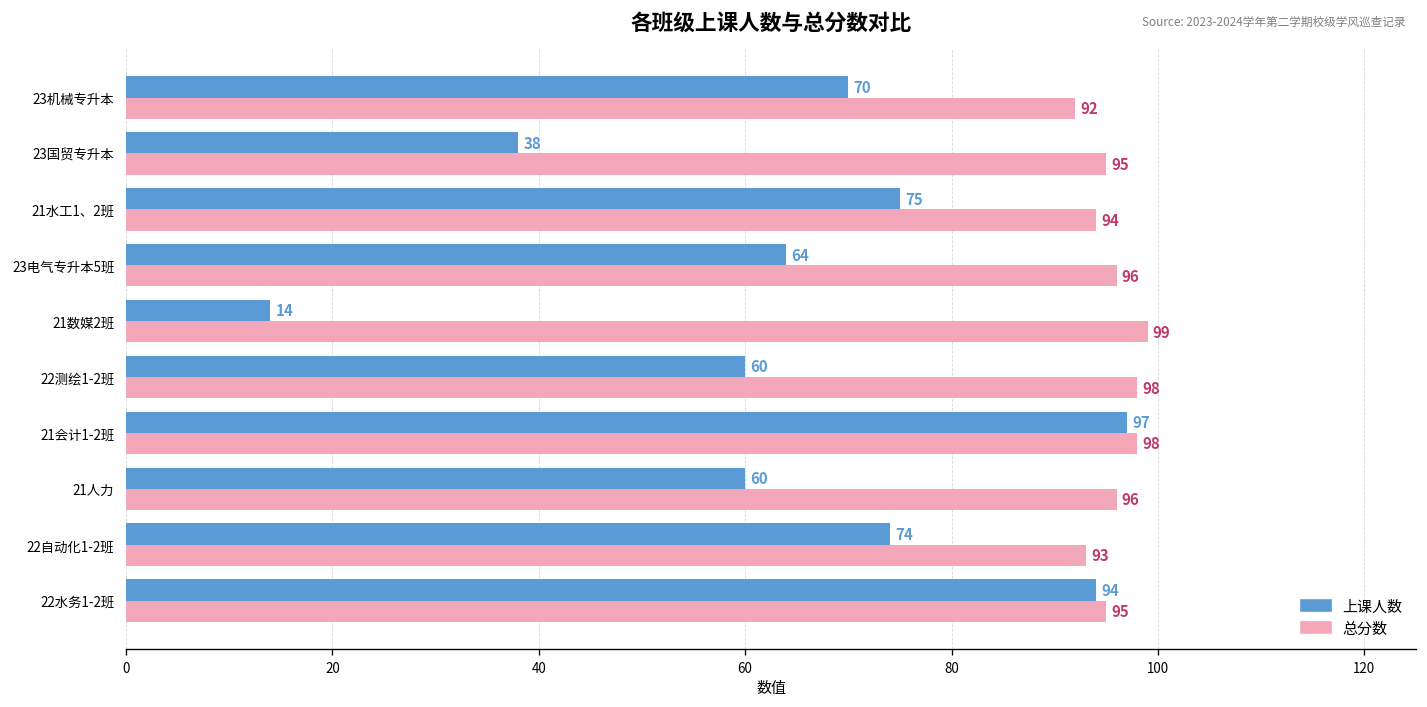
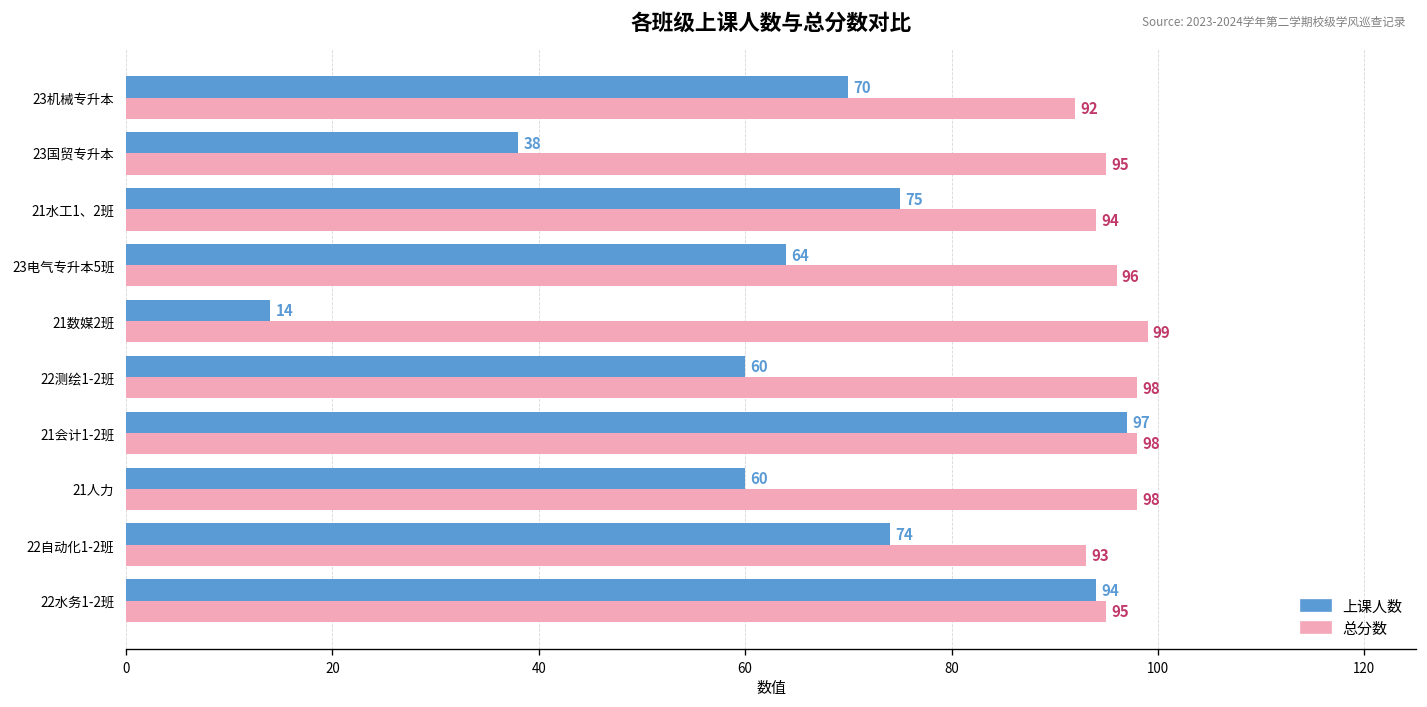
  {
    "上课人数": {
      "23机械专升本": 70,
      "23国贸专升本": 38,
      "21水工1、2班": 75,
      "23电气专升本5班": 64,
      "21数媒2班": 14,
      "22测绘1-2班": 60,
      "21会计1-2班": 97,
      "21人力": 60,
      "22自动化1-2班": 74,
      "22水务1-2班": 94
    },
    "总分数": {
      "23机械专升本": 92,
      "23国贸专升本": 95,
      "21水工1、2班": 94,
      "23电气专升本5班": 96,
      "21数媒2班": 99,
      "22测绘1-2班": 98,
      "21会计1-2班": 98,
-     "21人力": 96,
+     "21人力": 98,
      "22自动化1-2班": 93,
      "22水务1-2班": 95
    }
  }
